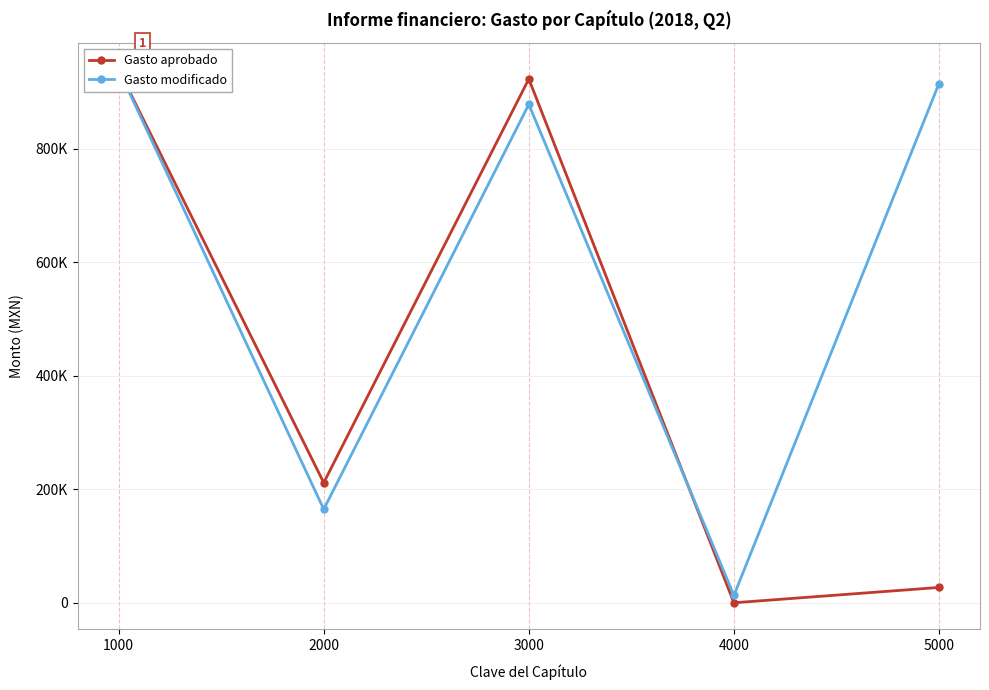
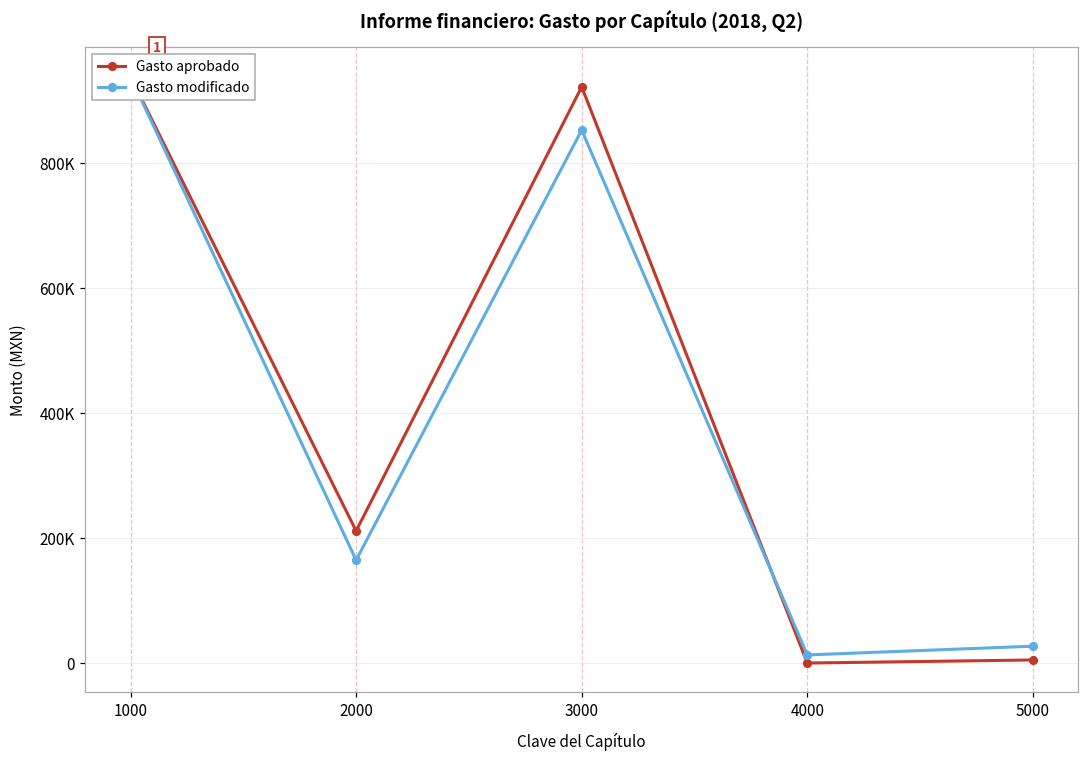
  {
    "Gasto aprobado": {
      "2000": 210000,
      "3000": 920000,
      "4000": 0,
-     "5000": 30000
+     "5000": 0
    },
    "Gasto modificado": {
      "2000": 160000,
-     "3000": 880000,
+     "3000": 850000,
      "4000": 10000,
-     "5000": 910000
+     "5000": 30000
    }
  }
